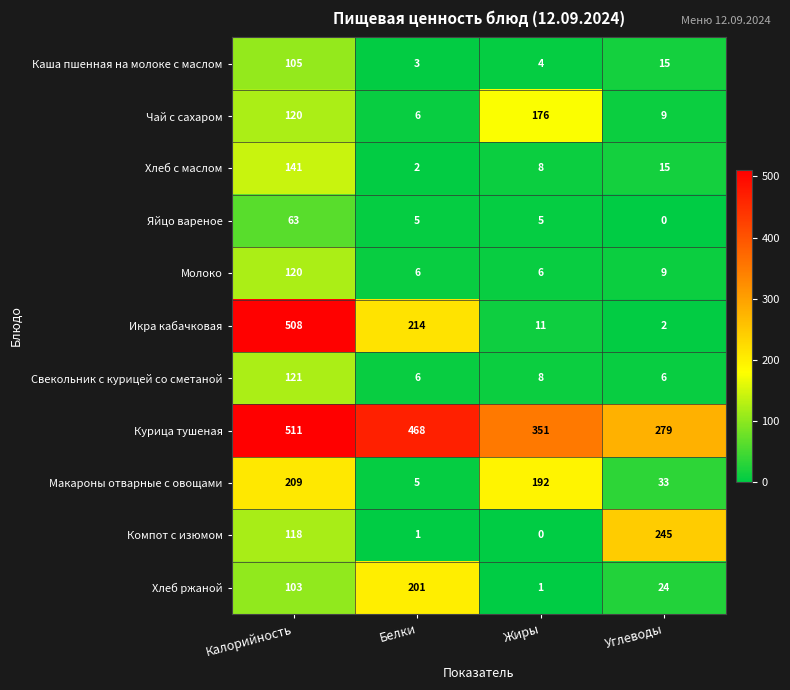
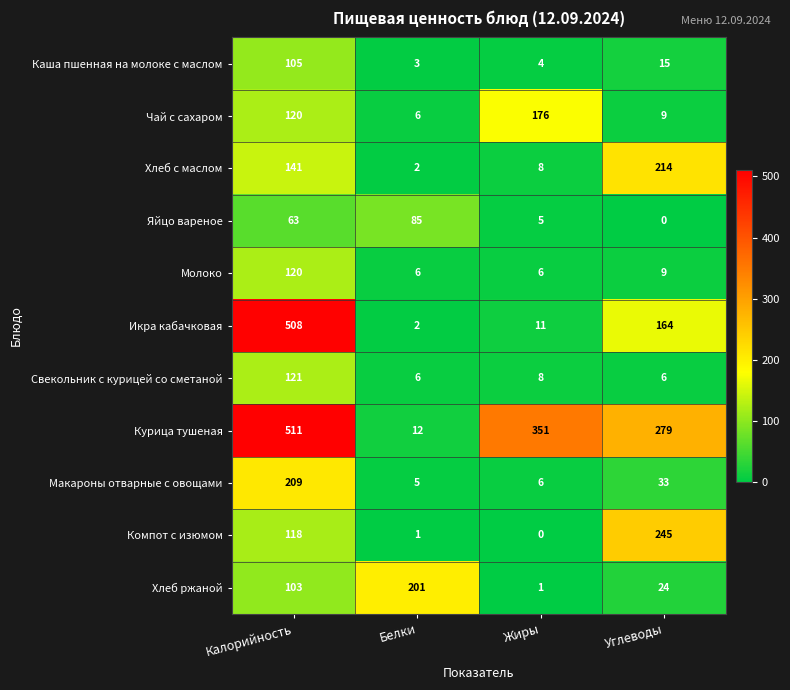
  {
    "Каша пшенная на молоке с маслом": {
      "Калорийность": 105,
      "Белки": 3,
      "Жиры": 4,
      "Углеводы": 15
    },
    "Чай с сахаром": {
      "Калорийность": 120,
      "Белки": 6,
      "Жиры": 176,
      "Углеводы": 9
    },
    "Хлеб с маслом": {
      "Калорийность": 141,
      "Белки": 2,
      "Жиры": 8,
-     "Углеводы": 15
+     "Углеводы": 214
    },
    "Яйцо вареное": {
      "Калорийность": 63,
-     "Белки": 5,
+     "Белки": 85,
      "Жиры": 5,
      "Углеводы": 0
    },
    "Молоко": {
      "Калорийность": 120,
      "Белки": 6,
      "Жиры": 6,
      "Углеводы": 9
    },
    "Икра кабачковая": {
      "Калорийность": 508,
-     "Белки": 214,
+     "Белки": 2,
      "Жиры": 11,
-     "Углеводы": 2
+     "Углеводы": 164
    },
    "Свекольник с курицей со сметаной": {
      "Калорийность": 121,
      "Белки": 6,
      "Жиры": 8,
      "Углеводы": 6
    },
    "Курица тушеная": {
      "Калорийность": 511,
-     "Белки": 468,
+     "Белки": 12,
      "Жиры": 351,
      "Углеводы": 279
    },
    "Макароны отварные с овощами": {
      "Калорийность": 209,
      "Белки": 5,
-     "Жиры": 192,
+     "Жиры": 6,
      "Углеводы": 33
    },
    "Компот с изюмом": {
      "Калорийность": 118,
      "Белки": 1,
      "Жиры": 0,
      "Углеводы": 245
    },
    "Хлеб ржаной": {
      "Калорийность": 103,
      "Белки": 201,
      "Жиры": 1,
      "Углеводы": 24
    }
  }
